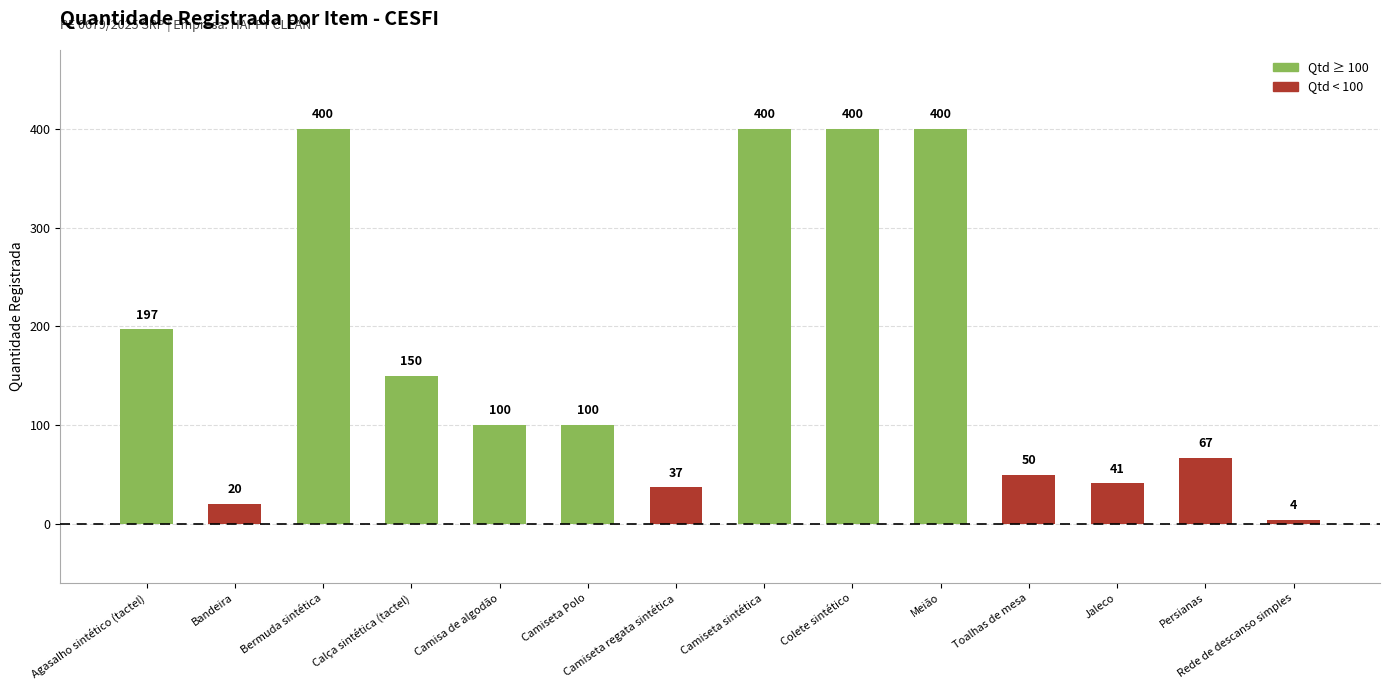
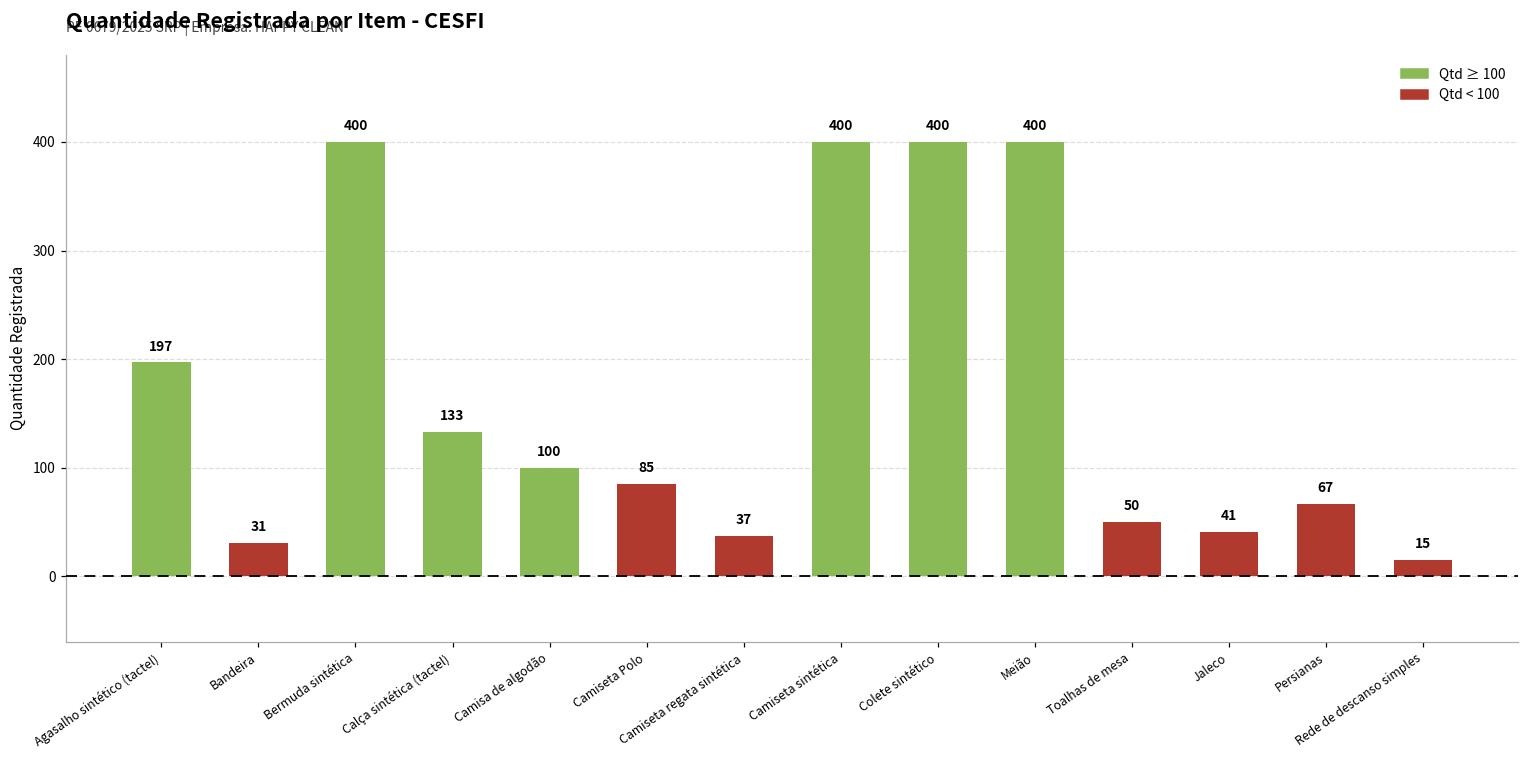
  {
    "Agasalho sintético (tactel)": 197,
-   "Bandeira": 20,
+   "Bandeira": 31,
    "Bermuda sintética": 400,
-   "Calça sintética (tactel)": 150,
+   "Calça sintética (tactel)": 133,
    "Camisa de algodão": 100,
-   "Camiseta Polo": 100,
+   "Camiseta Polo": 85,
    "Camiseta regata sintética": 37,
    "Camiseta sintética": 400,
    "Colete sintético": 400,
    "Meião": 400,
    "Toalhas de mesa": 50,
    "Jaleco": 41,
    "Persianas": 67,
-   "Rede de descanso simples": 4
+   "Rede de descanso simples": 15
  }
